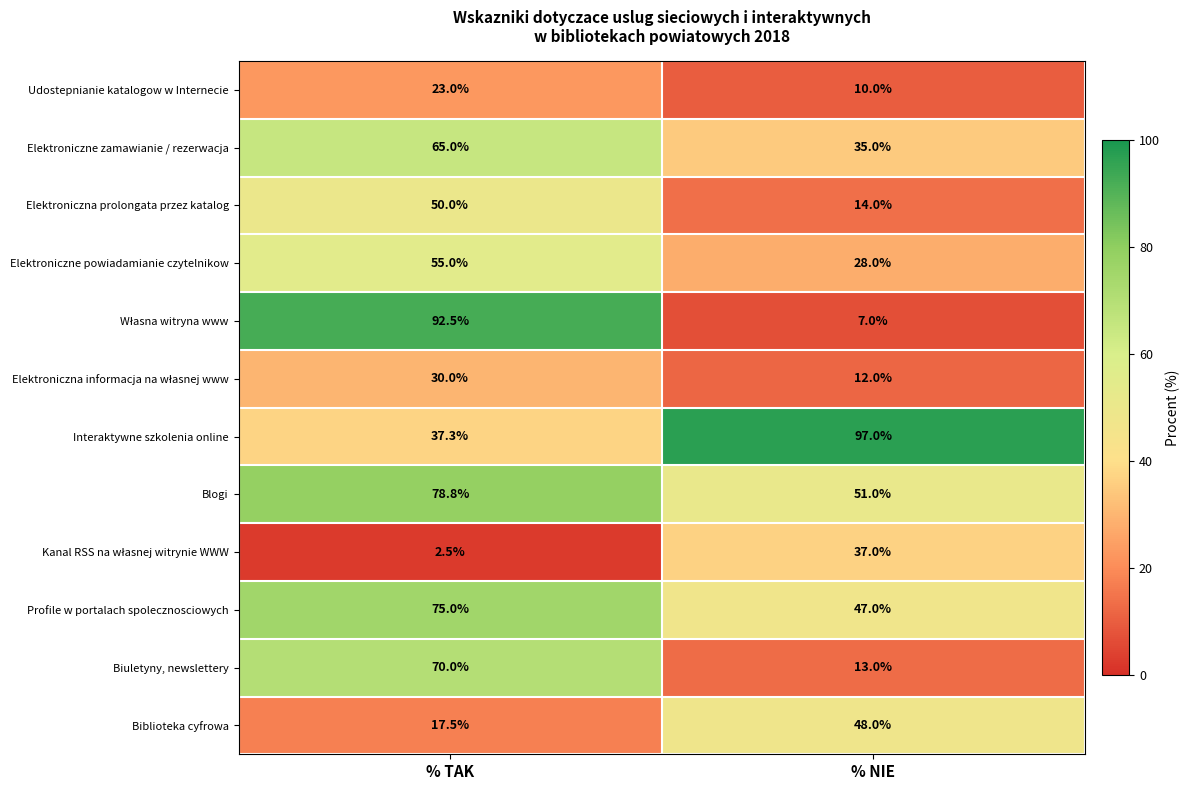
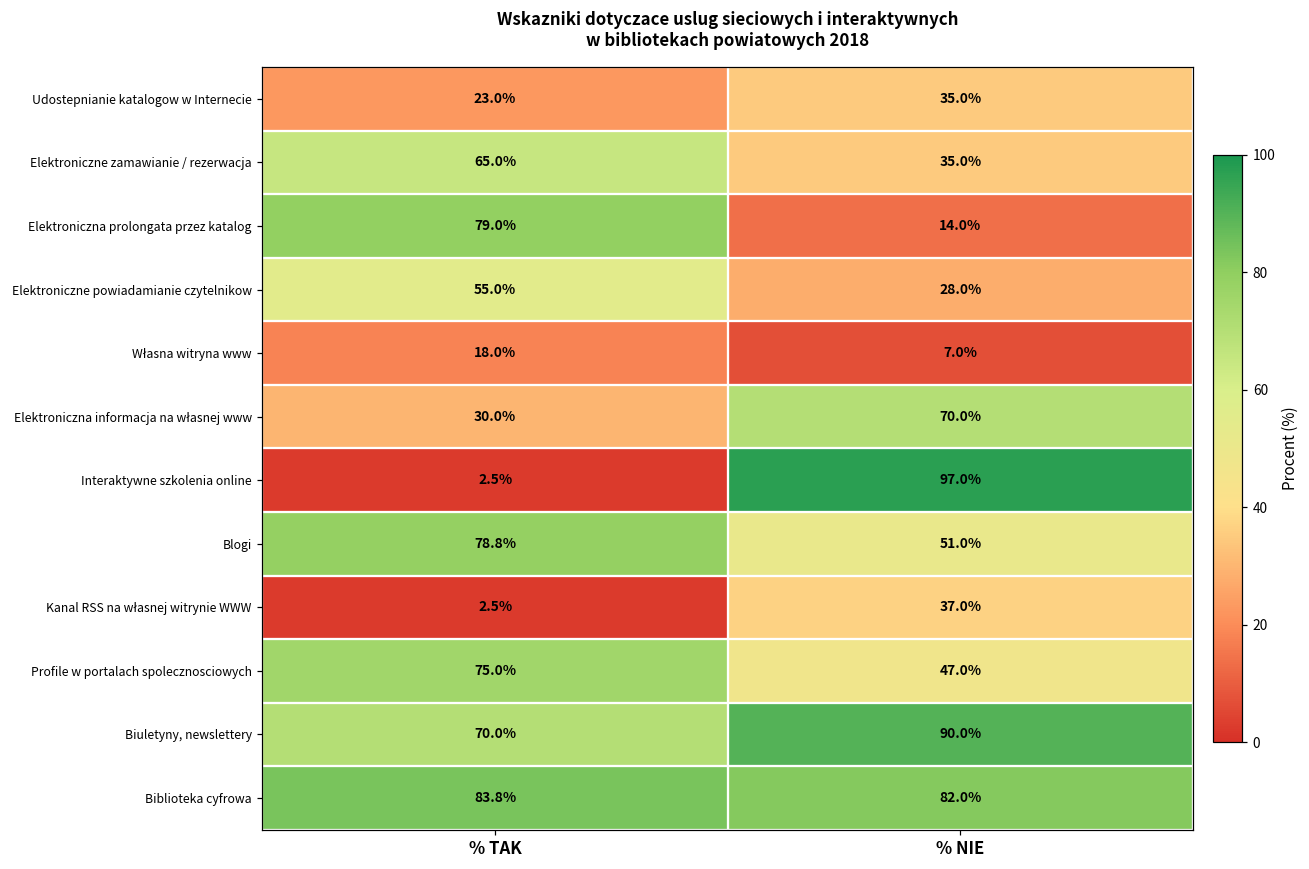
  {
    "Udostepnianie katalogow w Internecie": {
      "% TAK": "23.0%",
-     "% NIE": "10.0%"
+     "% NIE": "35.0%"
    },
    "Elektroniczne zamawianie / rezerwacja": {
      "% TAK": "65.0%",
      "% NIE": "35.0%"
    },
    "Elektroniczna prolongata przez katalog": {
-     "% TAK": "50.0%",
+     "% TAK": "79.0%",
      "% NIE": "14.0%"
    },
    "Elektroniczne powiadamianie czytelnikow": {
      "% TAK": "55.0%",
      "% NIE": "28.0%"
    },
    "Własna witryna www": {
-     "% TAK": "92.5%",
+     "% TAK": "18.0%",
      "% NIE": "7.0%"
    },
    "Elektroniczna informacja na własnej www": {
      "% TAK": "30.0%",
-     "% NIE": "12.0%"
+     "% NIE": "70.0%"
    },
    "Interaktywne szkolenia online": {
-     "% TAK": "37.3%",
+     "% TAK": "2.5%",
      "% NIE": "97.0%"
    },
    "Blogi": {
      "% TAK": "78.8%",
      "% NIE": "51.0%"
    },
    "Kanal RSS na własnej witrynie WWW": {
      "% TAK": "2.5%",
      "% NIE": "37.0%"
    },
    "Profile w portalach spolecznosciowych": {
      "% TAK": "75.0%",
      "% NIE": "47.0%"
    },
    "Biuletyny, newslettery": {
      "% TAK": "70.0%",
-     "% NIE": "13.0%"
+     "% NIE": "90.0%"
    },
    "Biblioteka cyfrowa": {
-     "% TAK": "17.5%",
-     "% NIE": "48.0%"
+     "% TAK": "83.8%",
+     "% NIE": "82.0%"
    }
  }
